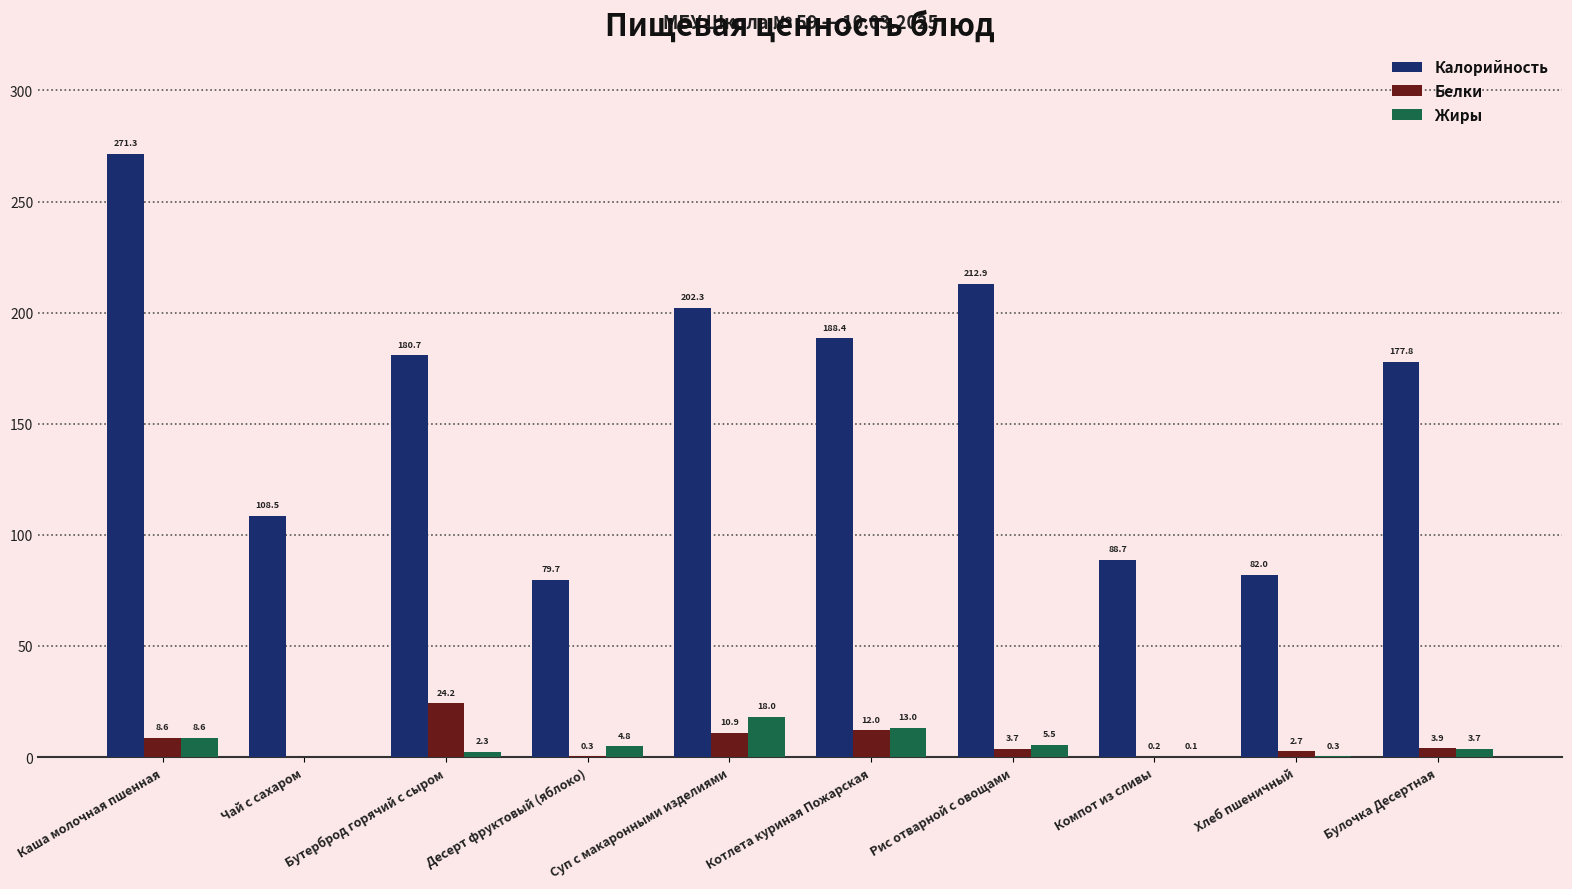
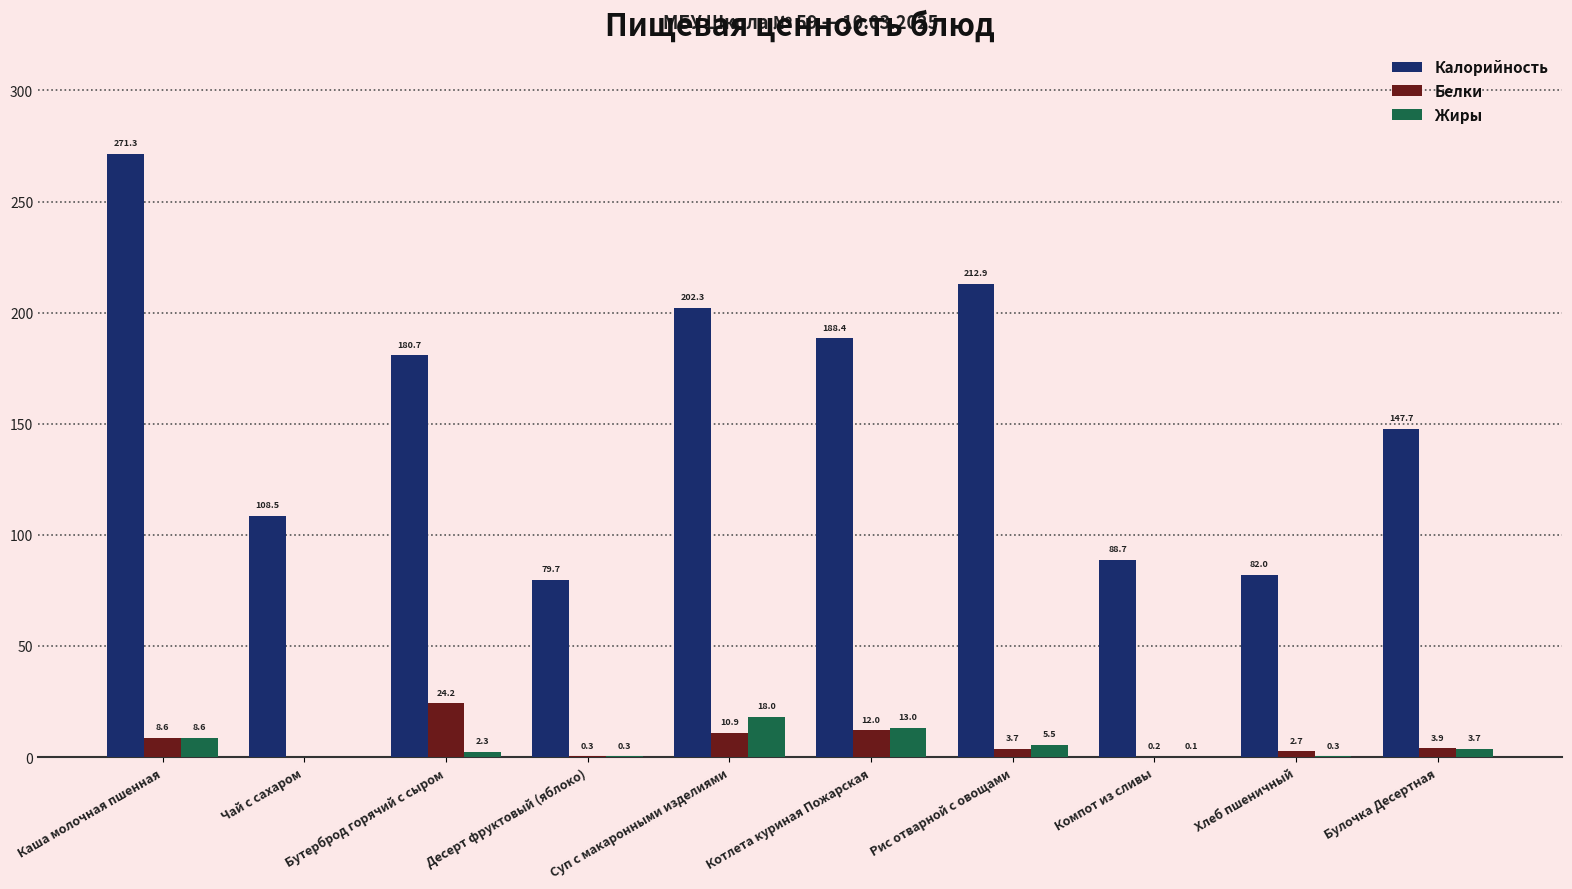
  {
    "Калорийность": {
      "Каша молочная пшенная": 271.3,
      "Чай с сахаром": 108.5,
      "Бутерброд горячий с сыром": 180.7,
      "Десерт фруктовый (яблоко)": 79.7,
      "Суп с макаронными изделиями": 202.3,
      "Котлета куриная Пожарская": 188.4,
      "Рис отварной с овощами": 212.9,
      "Компот из сливы": 88.7,
      "Хлеб пшеничный": 82.0,
-     "Булочка Десертная": 177.8
+     "Булочка Десертная": 147.7
    },
    "Белки": {
      "Каша молочная пшенная": 8.6,
      "Бутерброд горячий с сыром": 24.2,
      "Десерт фруктовый (яблоко)": 0.3,
      "Суп с макаронными изделиями": 10.9,
      "Котлета куриная Пожарская": 12.0,
      "Рис отварной с овощами": 3.7,
      "Компот из сливы": 0.2,
      "Хлеб пшеничный": 2.7,
      "Булочка Десертная": 3.9
    },
    "Жиры": {
      "Каша молочная пшенная": 8.6,
      "Бутерброд горячий с сыром": 2.3,
-     "Десерт фруктовый (яблоко)": 4.8,
+     "Десерт фруктовый (яблоко)": 0.3,
      "Суп с макаронными изделиями": 18.0,
      "Котлета куриная Пожарская": 13.0,
      "Рис отварной с овощами": 5.5,
      "Компот из сливы": 0.1,
      "Хлеб пшеничный": 0.3,
      "Булочка Десертная": 3.7
    }
  }
